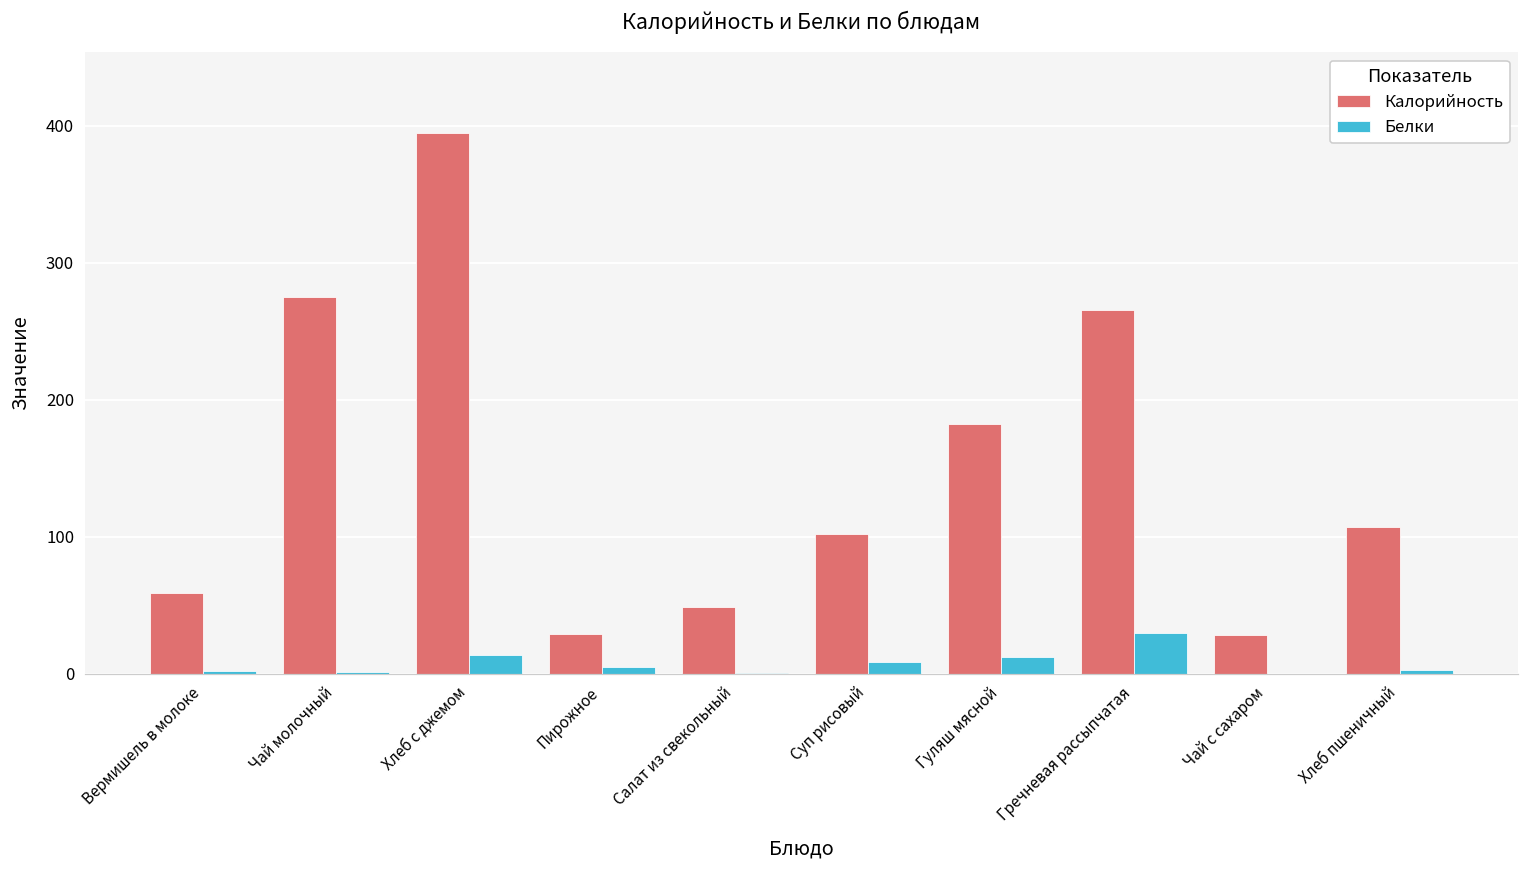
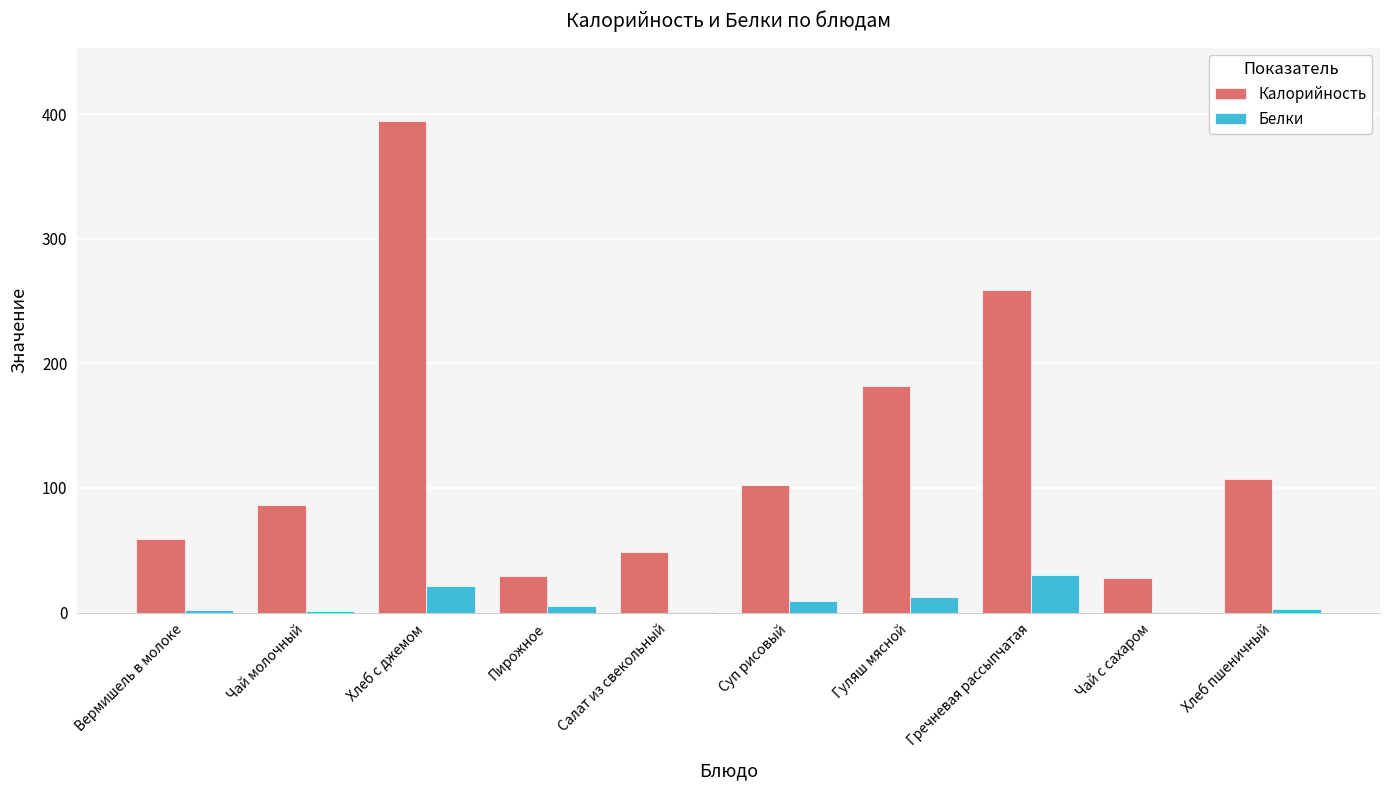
  {
    "Калорийность": {
      "Вермишель в молоке": 59,
-     "Чай молочный": 275,
+     "Чай молочный": 86,
      "Хлеб с джемом": 394,
      "Пирожное": 29,
      "Салат из свекольный": 49,
      "Суп рисовый": 102,
      "Гуляш мясной": 182,
-     "Гречневая рассыпчатая": 266,
+     "Гречневая рассыпчатая": 259,
      "Чай с сахаром": 28,
      "Хлеб пшеничный": 107
    },
    "Белки": {
-     "Хлеб с джемом": 14,
+     "Хлеб с джемом": 22,
      "Пирожное": 5,
      "Суп рисовый": 9,
      "Гуляш мясной": 13,
      "Гречневая рассыпчатая": 30,
      "Хлеб пшеничный": 3
    }
  }
